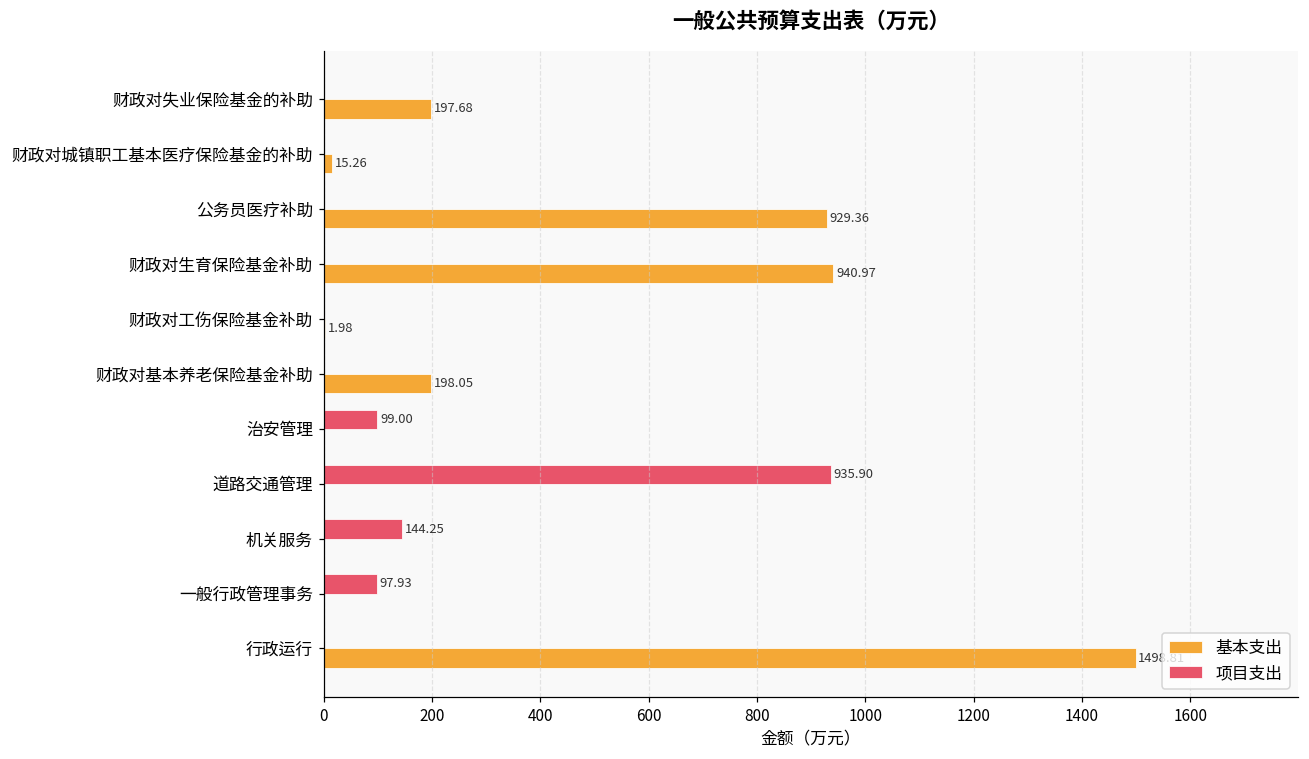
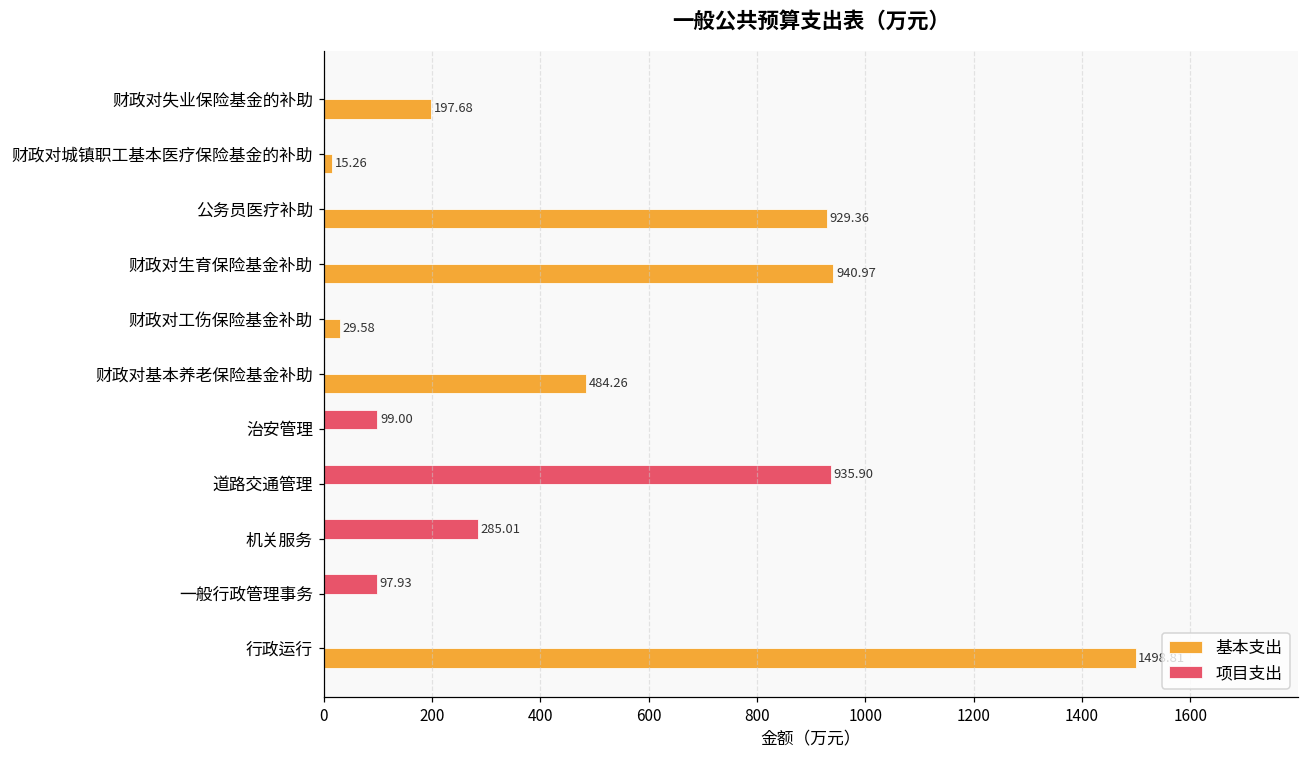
  {
    "基本支出": {
      "财政对失业保险基金的补助": 197.68,
      "财政对城镇职工基本医疗保险基金的补助": 15.26,
      "公务员医疗补助": 929.36,
      "财政对生育保险基金补助": 940.97,
-     "财政对工伤保险基金补助": 1.98,
-     "财政对基本养老保险基金补助": 198.05
+     "财政对工伤保险基金补助": 29.58,
+     "财政对基本养老保险基金补助": 484.26
    },
    "项目支出": {
      "治安管理": 99.00,
      "道路交通管理": 935.90,
-     "机关服务": 144.25,
+     "机关服务": 285.01,
      "一般行政管理事务": 97.93
    }
  }
